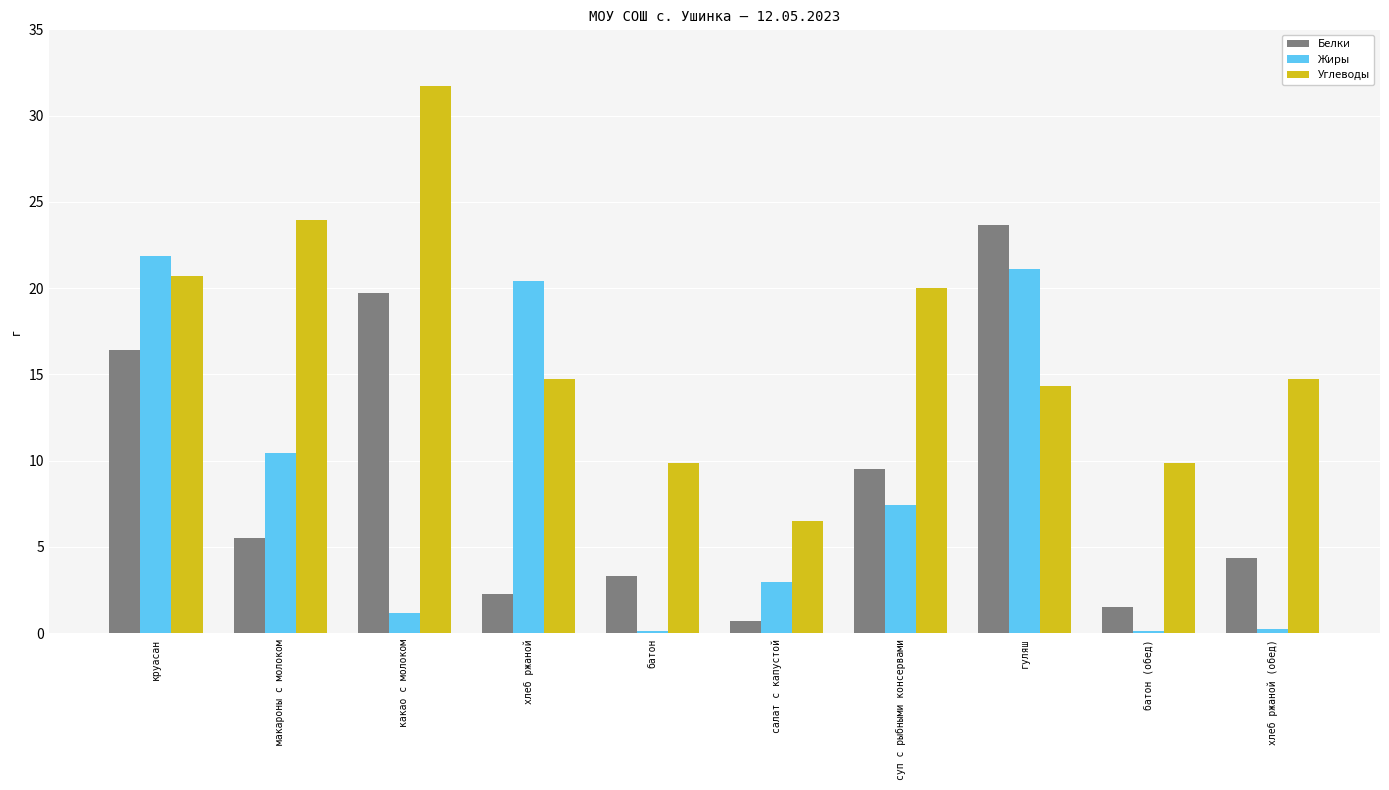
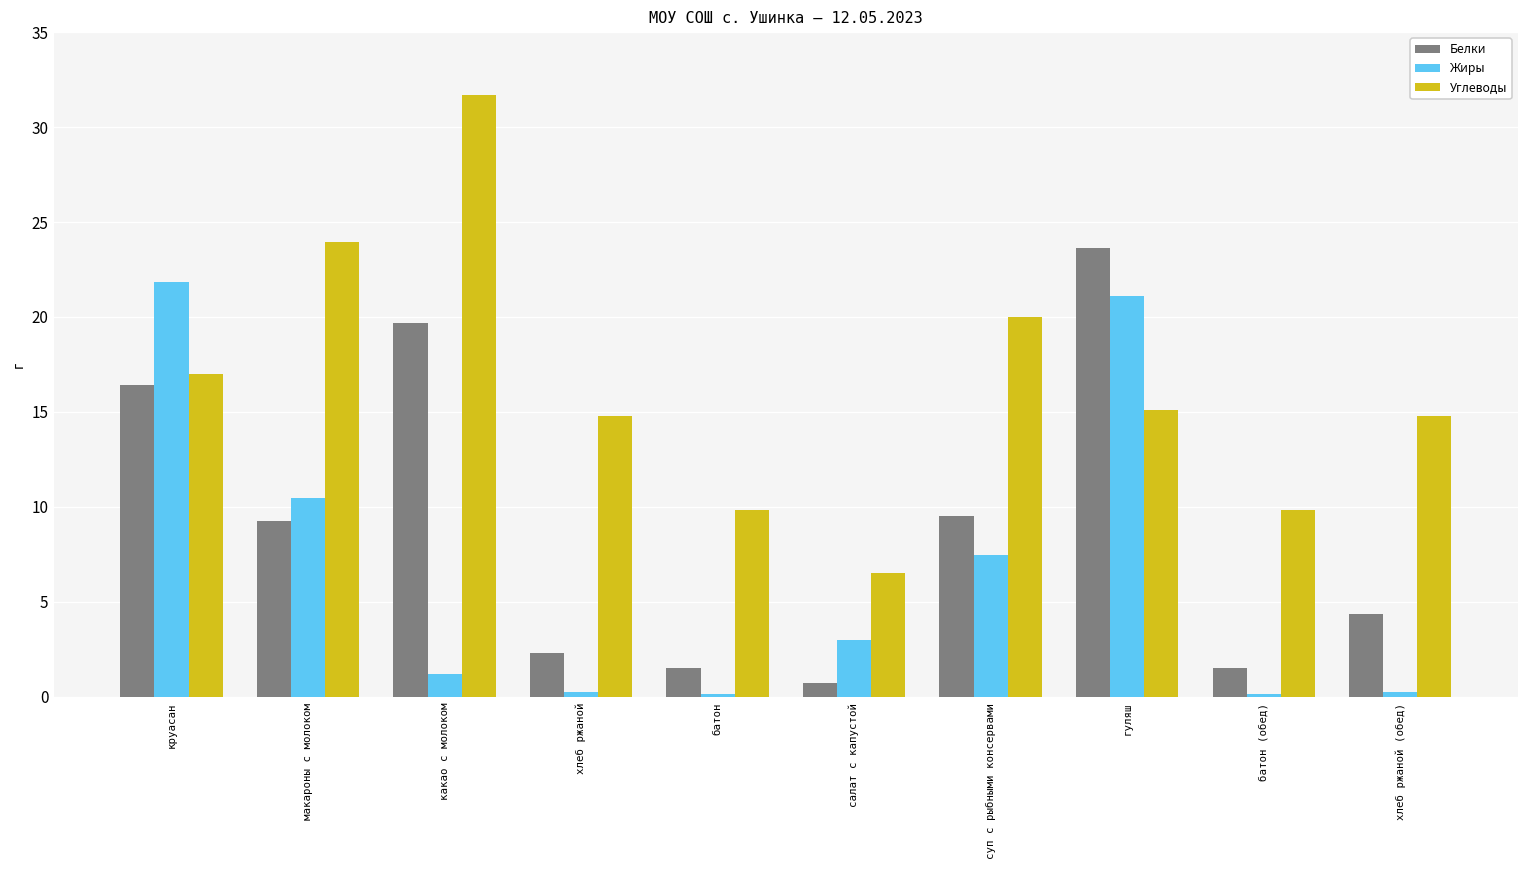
  {
    "Белки": {
      "круасан": 16.4,
-     "макароны с молоком": 5.6,
+     "макароны с молоком": 9.3,
      "какао с молоком": 19.7,
      "хлеб ржаной": 2.3,
-     "батон": 3.3,
+     "батон": 1.5,
      "салат с капустой": 0.7,
      "суп с рыбными консервами": 9.5,
      "гуляш": 23.6,
      "батон (обед)": 1.5,
      "хлеб ржаной (обед)": 4.4
    },
    "Жиры": {
      "круасан": 21.8,
      "макароны с молоком": 10.5,
      "какао с молоком": 1.2,
-     "хлеб ржаной": 20.4,
+     "хлеб ржаной": 0.2,
      "батон": 0.2,
      "салат с капустой": 3.0,
      "суп с рыбными консервами": 7.5,
      "гуляш": 21.1,
      "батон (обед)": 0.2,
      "хлеб ржаной (обед)": 0.2
    },
    "Углеводы": {
-     "круасан": 20.7,
+     "круасан": 17.0,
      "макароны с молоком": 24.0,
      "какао с молоком": 31.7,
      "хлеб ржаной": 14.8,
      "батон": 9.8,
      "салат с капустой": 6.5,
      "суп с рыбными консервами": 20.0,
-     "гуляш": 14.3,
+     "гуляш": 15.1,
      "батон (обед)": 9.8,
      "хлеб ржаной (обед)": 14.8
    }
  }
